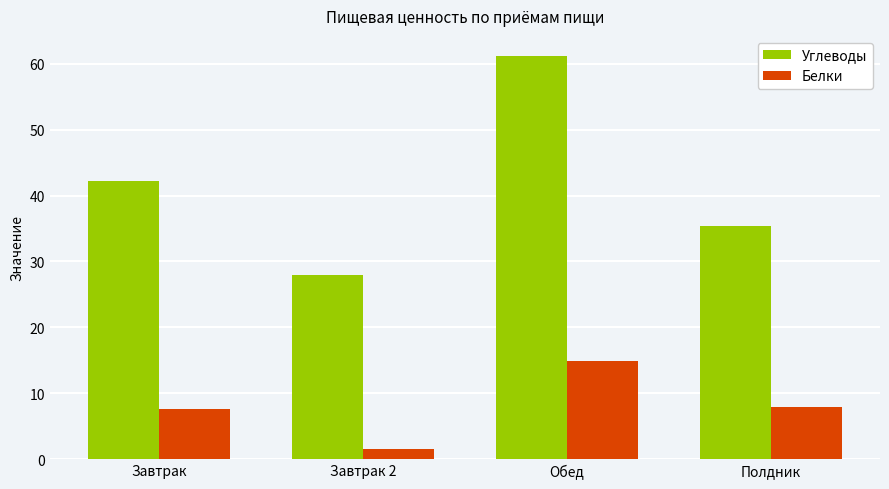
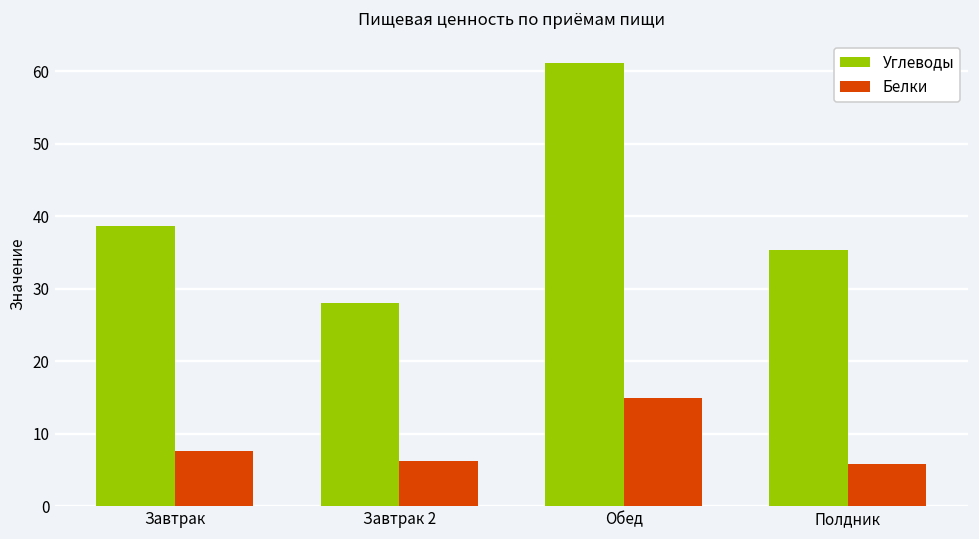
  {
    "Углеводы": {
-     "Завтрак": 42,
+     "Завтрак": 39,
      "Завтрак 2": 28,
      "Обед": 61,
      "Полдник": 35
    },
    "Белки": {
      "Завтрак": 8,
-     "Завтрак 2": 2,
+     "Завтрак 2": 6,
      "Обед": 15,
-     "Полдник": 8
+     "Полдник": 6
    }
  }
